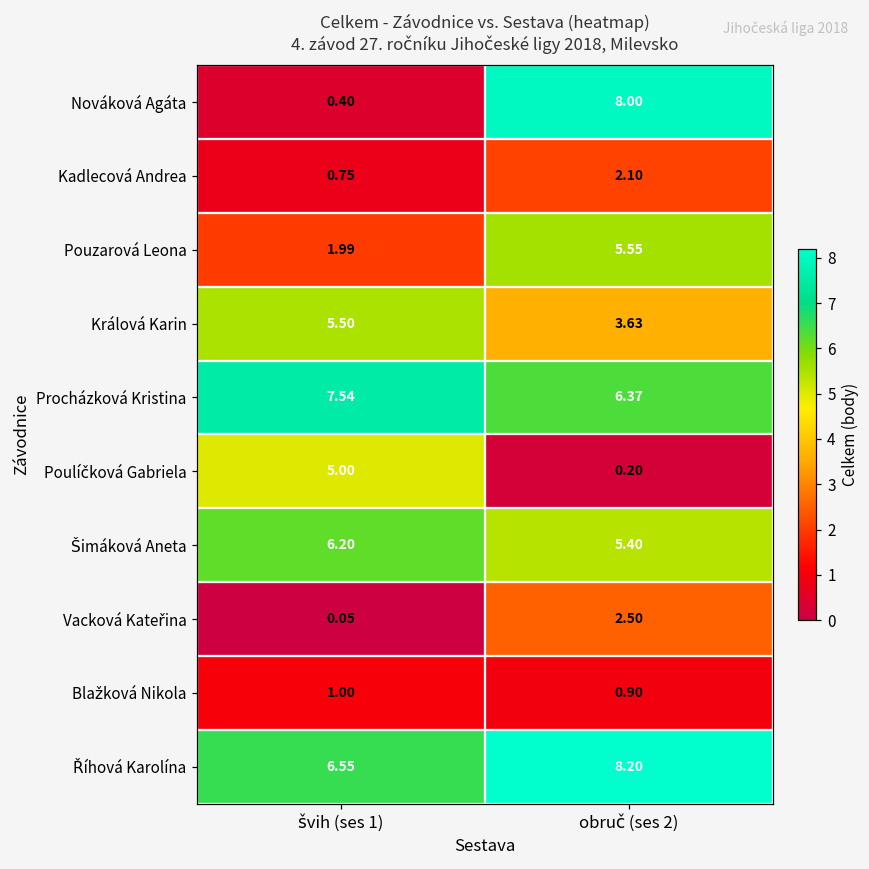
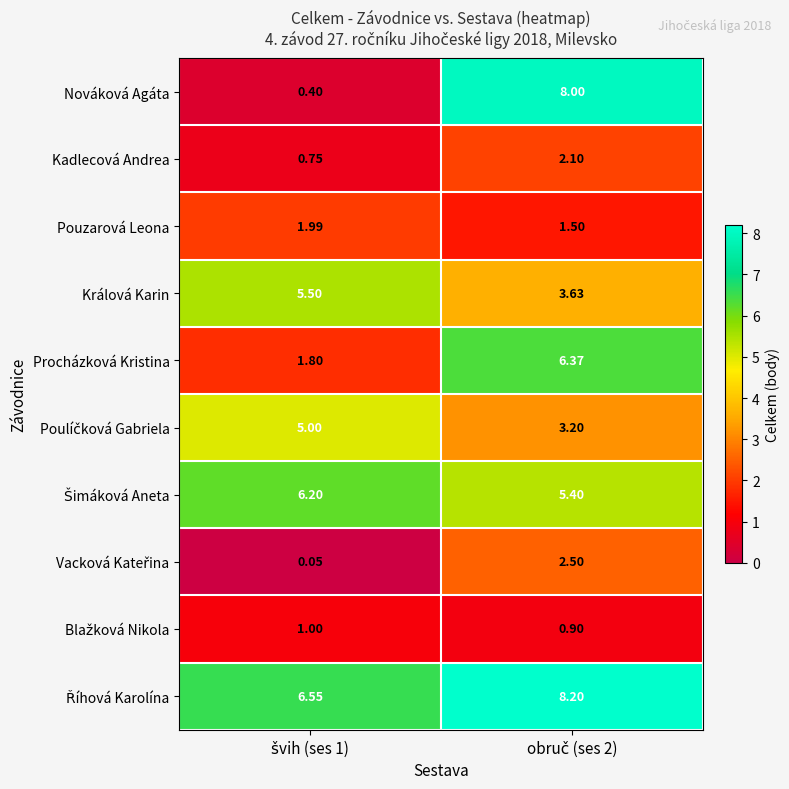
  {
    "Nováková Agáta": {
      "švih (ses 1)": 0.40,
      "obruč (ses 2)": 8.00
    },
    "Kadlecová Andrea": {
      "švih (ses 1)": 0.75,
      "obruč (ses 2)": 2.10
    },
    "Pouzarová Leona": {
      "švih (ses 1)": 1.99,
-     "obruč (ses 2)": 5.55
+     "obruč (ses 2)": 1.50
    },
    "Králová Karin": {
      "švih (ses 1)": 5.50,
      "obruč (ses 2)": 3.63
    },
    "Procházková Kristina": {
-     "švih (ses 1)": 7.54,
+     "švih (ses 1)": 1.80,
      "obruč (ses 2)": 6.37
    },
    "Poulíčková Gabriela": {
      "švih (ses 1)": 5.00,
-     "obruč (ses 2)": 0.20
+     "obruč (ses 2)": 3.20
    },
    "Šimáková Aneta": {
      "švih (ses 1)": 6.20,
      "obruč (ses 2)": 5.40
    },
    "Vacková Kateřina": {
      "švih (ses 1)": 0.05,
      "obruč (ses 2)": 2.50
    },
    "Blažková Nikola": {
      "švih (ses 1)": 1.00,
      "obruč (ses 2)": 0.90
    },
    "Říhová Karolína": {
      "švih (ses 1)": 6.55,
      "obruč (ses 2)": 8.20
    }
  }
